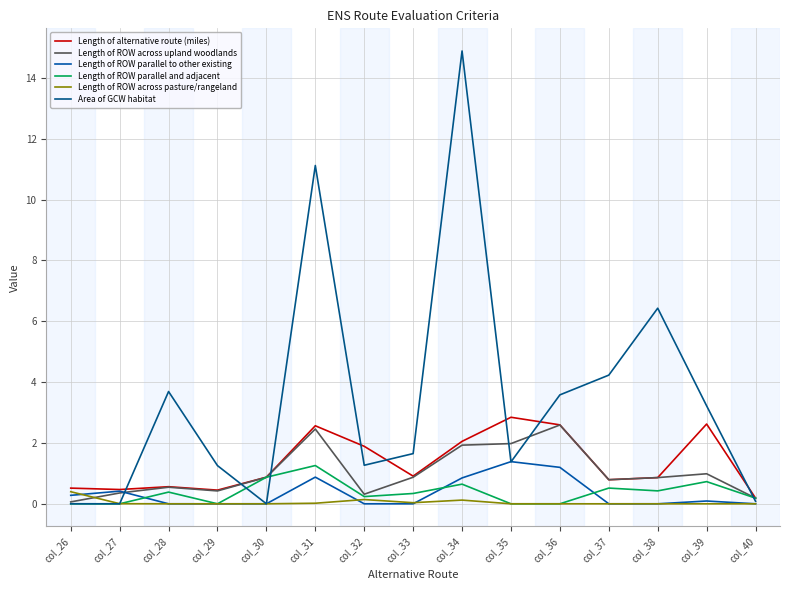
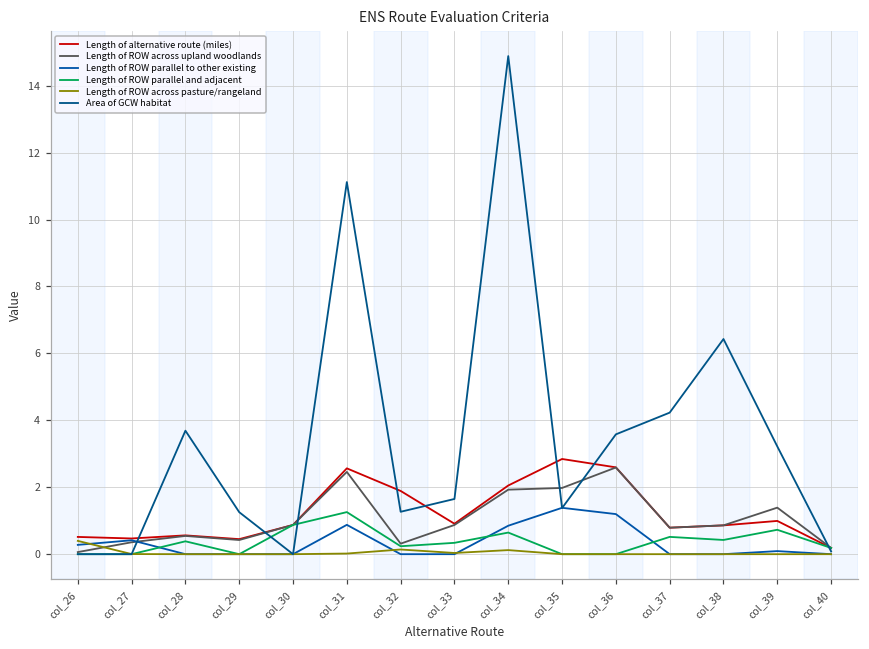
  {
    "Length of alternative route (miles)": {
      "col_26": 0.5,
      "col_31": 2.6,
      "col_32": 1.9,
      "col_34": 2.1,
      "col_35": 2.8,
-     "col_39": 2.6
+     "col_39": 1.0
    },
    "Length of ROW across upland woodlands": {
      "col_31": 2.5,
      "col_34": 1.9,
      "col_35": 2.0,
-     "col_39": 1.0
+     "col_39": 1.4
    },
    "Length of ROW parallel and adjacent": {
      "col_28": 0.4,
      "col_31": 1.3,
      "col_33": 0.3,
      "col_34": 0.6,
      "col_37": 0.5,
      "col_38": 0.4,
      "col_39": 0.7
    },
    "Length of ROW across pasture/rangeland": {
      "col_26": 0.4,
      "col_31": 0.0,
      "col_32": 0.1,
      "col_34": 0.1,
      "col_39": 0.0
    }
  }
